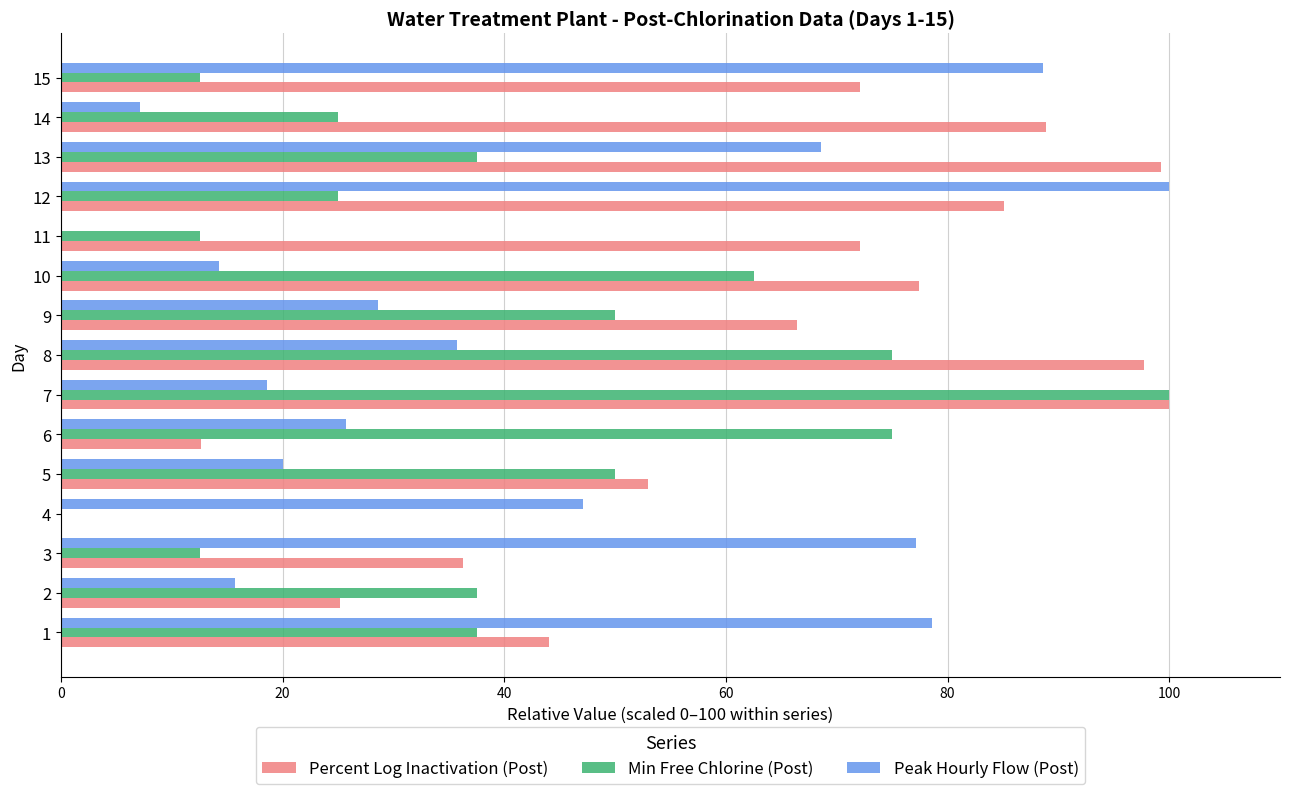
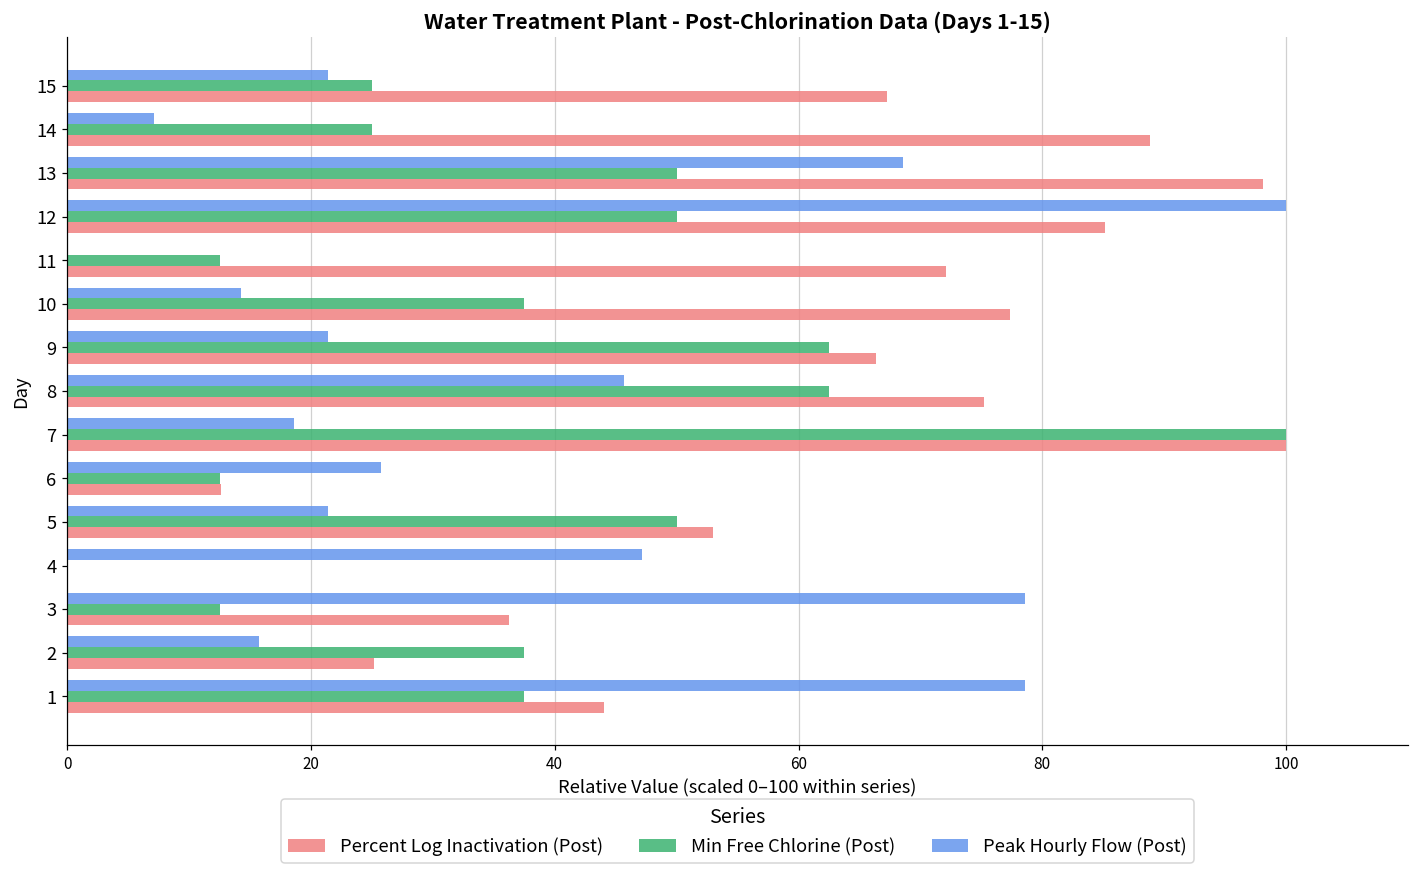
  {
    "Percent Log Inactivation (Post)": {
-     "15": 72.1,
+     "15": 67.2,
      "14": 88.9,
-     "13": 99.3,
+     "13": 98.1,
      "12": 85.1,
      "11": 72.1,
      "10": 77.4,
      "9": 66.4,
-     "8": 97.7,
+     "8": 75.2,
      "7": 100.0,
      "6": 12.6,
      "5": 53.0,
      "4": 0.0,
      "3": 36.3,
      "2": 25.2,
      "1": 44.1
    },
    "Min Free Chlorine (Post)": {
-     "15": 12.5,
+     "15": 25.0,
      "14": 25.0,
-     "13": 37.5,
-     "12": 25.0,
+     "13": 50.0,
+     "12": 50.0,
      "11": 12.5,
-     "10": 62.5,
-     "9": 50.0,
-     "8": 75.0,
+     "10": 37.5,
+     "9": 62.5,
+     "8": 62.5,
      "7": 100.0,
-     "6": 75.0,
+     "6": 12.5,
      "5": 50.0,
      "4": 0.0,
      "3": 12.5,
      "2": 37.5,
      "1": 37.5
    },
    "Peak Hourly Flow (Post)": {
-     "15": 88.6,
+     "15": 21.4,
      "14": 7.1,
      "13": 68.6,
      "12": 100.0,
      "11": 0.0,
      "10": 14.3,
-     "9": 28.6,
-     "8": 35.7,
+     "9": 21.4,
+     "8": 45.7,
      "7": 18.6,
      "6": 25.7,
-     "5": 20.0,
+     "5": 21.4,
      "4": 47.1,
-     "3": 77.1,
+     "3": 78.6,
      "2": 15.7,
      "1": 78.6
    }
  }
